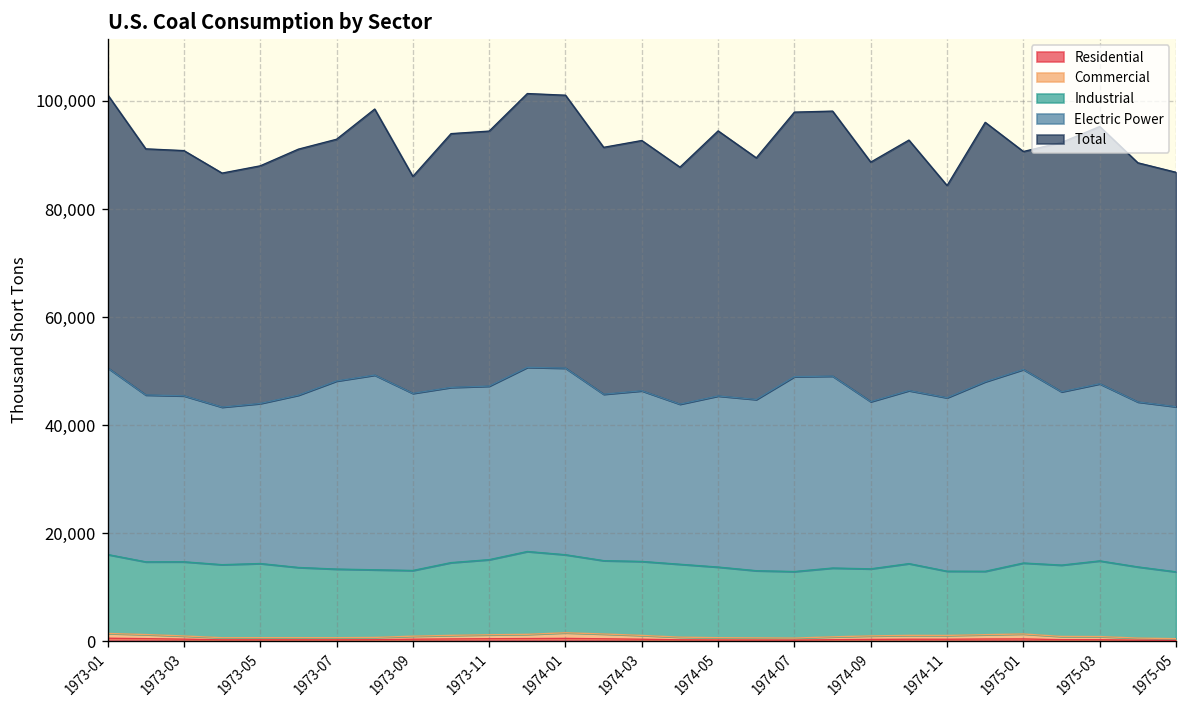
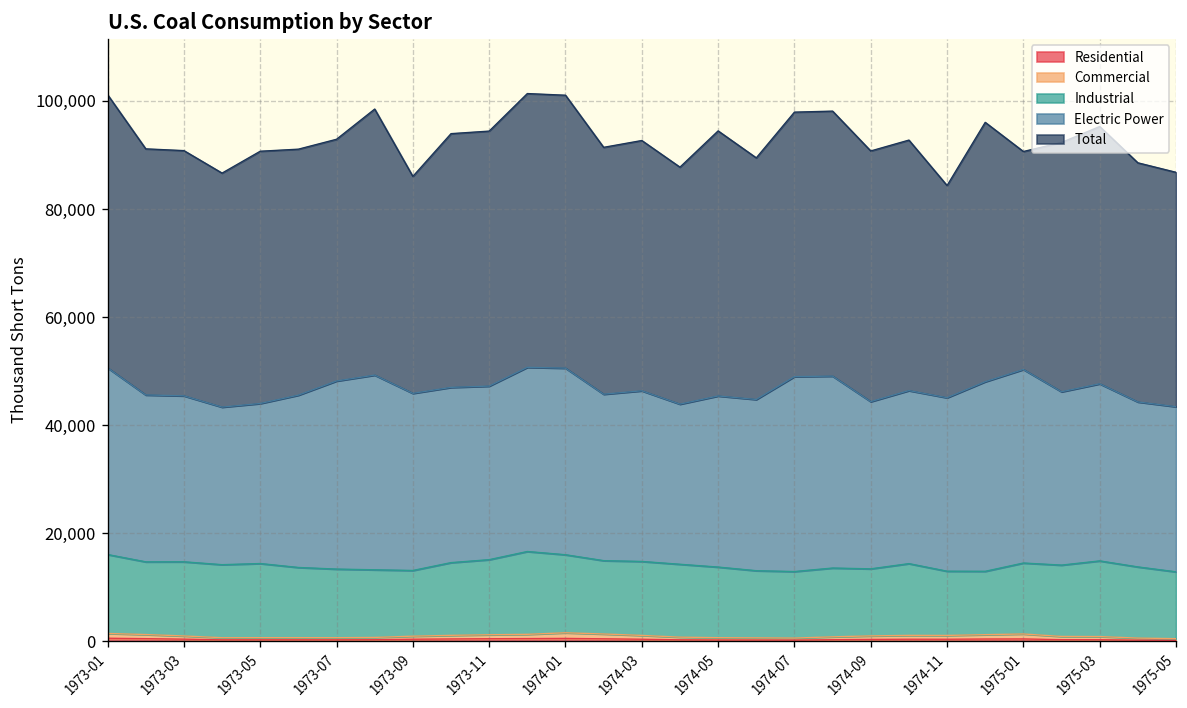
  {
    "Residential": {
      "1973-01": "1,000",
      "1973-03": "0",
      "1973-09": "0",
      "1973-11": "0",
      "1974-01": "0",
      "1974-03": "0",
      "1974-09": "0",
      "1974-11": "0",
      "1975-01": "0",
      "1975-03": "0"
    },
    "Commercial": {
      "1973-01": "1,000",
      "1973-03": "1,000",
      "1973-09": "1,000",
      "1973-11": "1,000",
      "1974-01": "1,000",
      "1974-03": "1,000",
      "1974-09": "1,000",
      "1974-11": "1,000",
      "1975-01": "1,000",
      "1975-03": "1,000"
    },
    "Total": {
      "1973-01": "51,000",
      "1973-03": "45,000",
-     "1973-05": "44,000",
+     "1973-05": "47,000",
      "1973-07": "45,000",
      "1973-09": "40,000",
      "1973-11": "47,000",
      "1974-01": "51,000",
      "1974-03": "46,000",
      "1974-05": "49,000",
      "1974-07": "49,000",
-     "1974-09": "44,000",
+     "1974-09": "46,000",
      "1974-11": "39,000",
      "1975-01": "40,000",
      "1975-05": "43,000"
    }
  }
